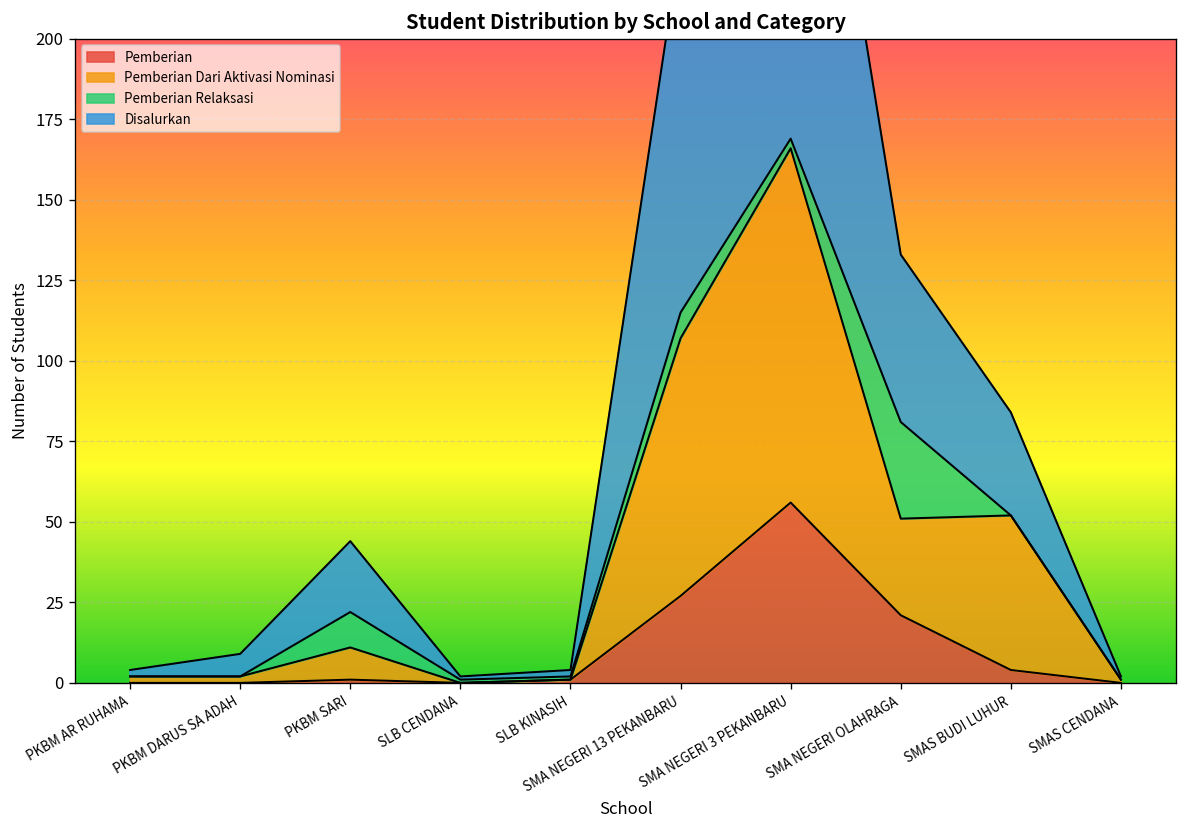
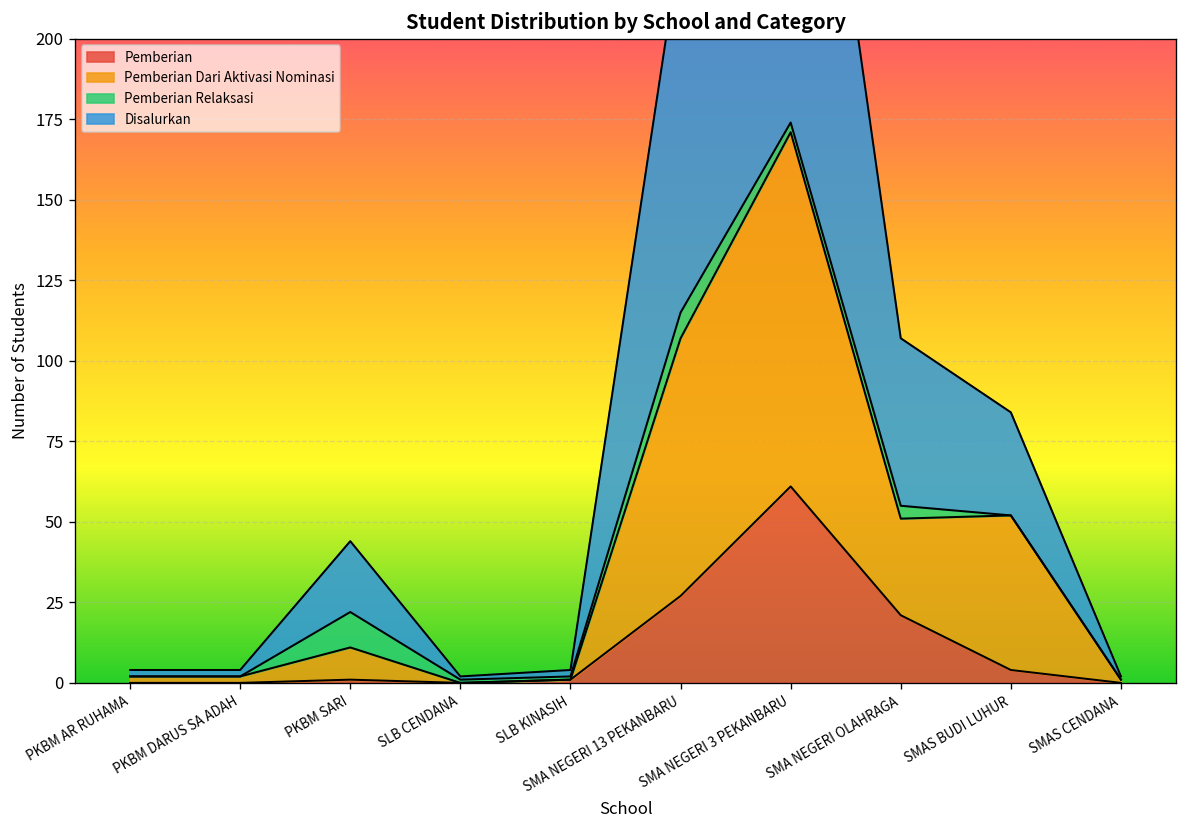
  {
    "Pemberian": {
      "PKBM AR RUHAMA": 0,
      "PKBM DARUS SA ADAH": 0,
      "PKBM SARI": 1,
      "SMA NEGERI 13 PEKANBARU": 27,
-     "SMA NEGERI 3 PEKANBARU": 56,
+     "SMA NEGERI 3 PEKANBARU": 61,
      "SMA NEGERI OLAHRAGA": 21,
      "SMAS BUDI LUHUR": 4,
      "SMAS CENDANA": 0
    },
    "Pemberian Dari Aktivasi Nominasi": {
      "PKBM SARI": 10,
      "SMA NEGERI 13 PEKANBARU": 80,
      "SMA NEGERI 3 PEKANBARU": 110,
      "SMA NEGERI OLAHRAGA": 30
    },
    "Pemberian Relaksasi": {
      "PKBM SARI": 11,
      "SLB CENDANA": 1,
      "SLB KINASIH": 1,
      "SMA NEGERI 13 PEKANBARU": 8,
      "SMA NEGERI 3 PEKANBARU": 3,
-     "SMA NEGERI OLAHRAGA": 30
+     "SMA NEGERI OLAHRAGA": 4
    },
    "Disalurkan": {
      "PKBM AR RUHAMA": 2,
-     "PKBM DARUS SA ADAH": 7,
+     "PKBM DARUS SA ADAH": 2,
      "PKBM SARI": 22,
      "SLB CENDANA": 1,
      "SLB KINASIH": 2,
      "SMA NEGERI OLAHRAGA": 52,
      "SMAS BUDI LUHUR": 32,
      "SMAS CENDANA": 1
    }
  }
